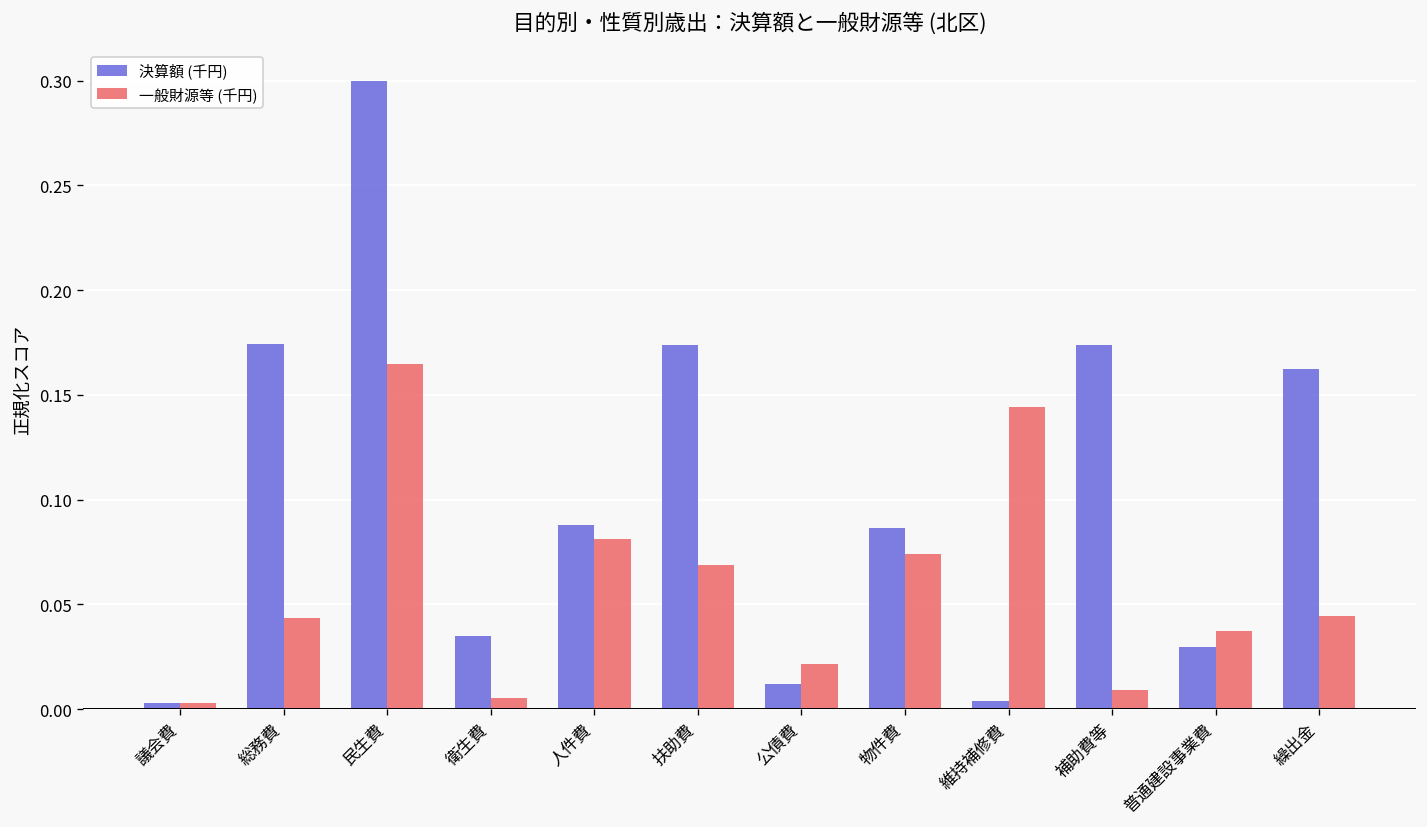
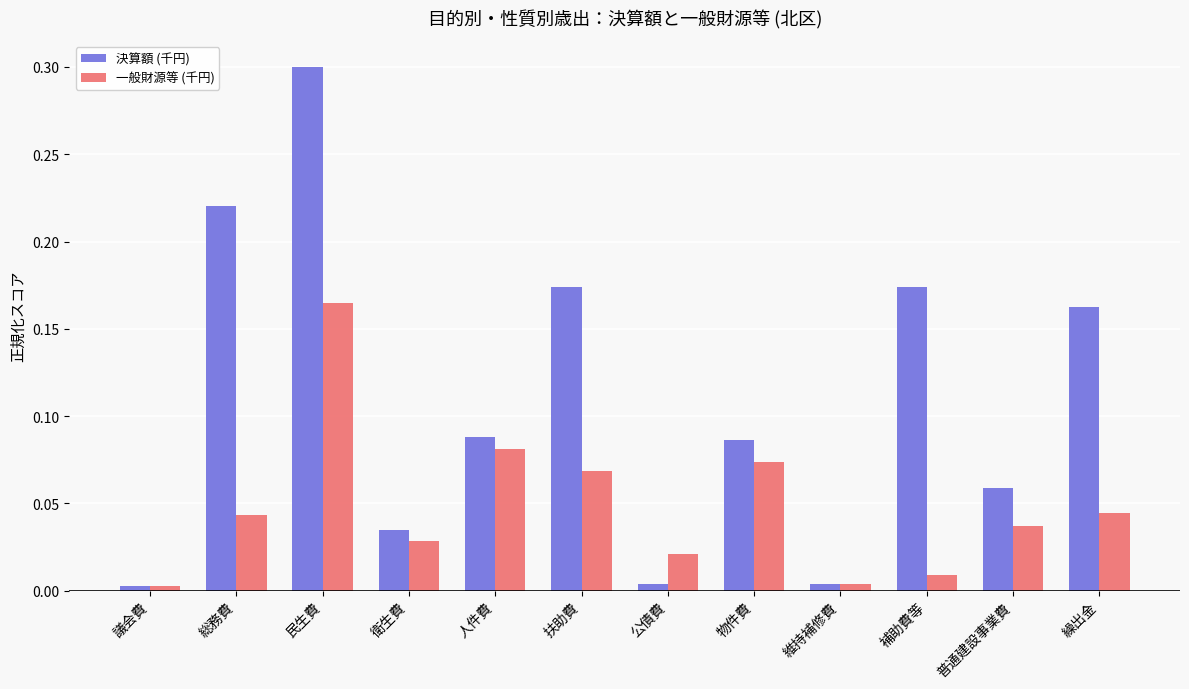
  {
    "決算額 (千円)": {
      "議会費": 0.003,
-     "総務費": 0.174,
+     "総務費": 0.220,
      "民生費": 0.300,
      "衛生費": 0.035,
      "人件費": 0.088,
      "扶助費": 0.174,
-     "公債費": 0.012,
+     "公債費": 0.004,
      "物件費": 0.086,
      "維持補修費": 0.004,
      "補助費等": 0.174,
-     "普通建設事業費": 0.029,
+     "普通建設事業費": 0.059,
      "繰出金": 0.163
    },
    "一般財源等 (千円)": {
      "議会費": 0.003,
      "総務費": 0.043,
      "民生費": 0.165,
-     "衛生費": 0.005,
+     "衛生費": 0.029,
      "人件費": 0.081,
      "扶助費": 0.069,
      "公債費": 0.021,
      "物件費": 0.074,
-     "維持補修費": 0.144,
+     "維持補修費": 0.004,
      "補助費等": 0.009,
      "普通建設事業費": 0.037,
      "繰出金": 0.044
    }
  }
